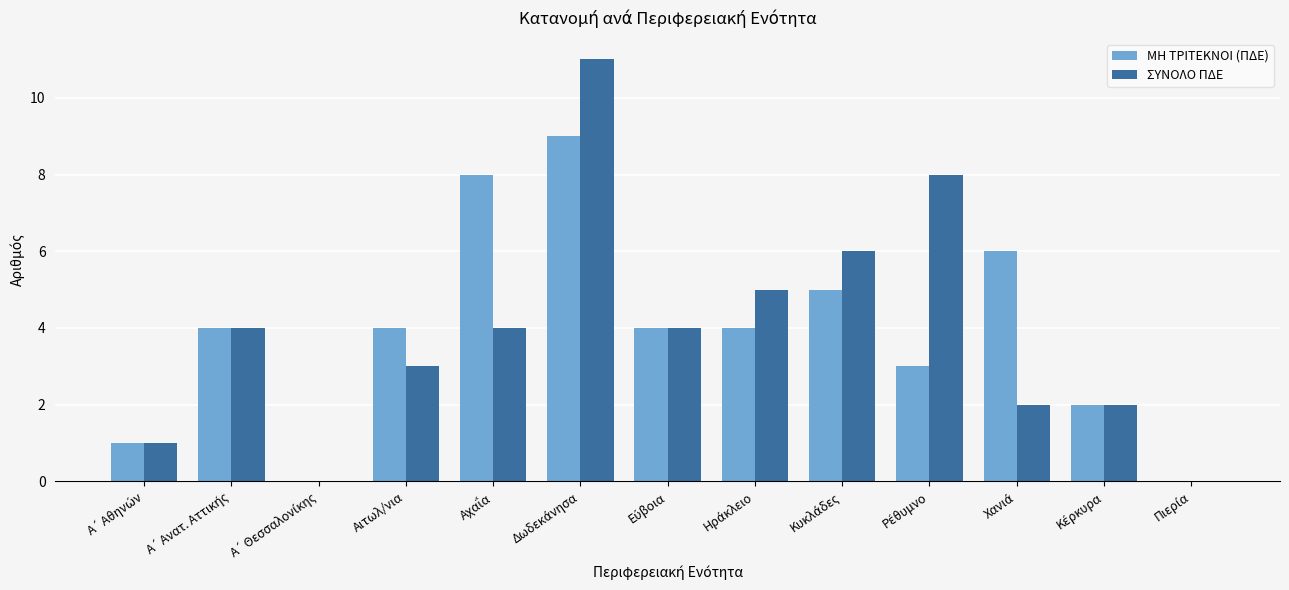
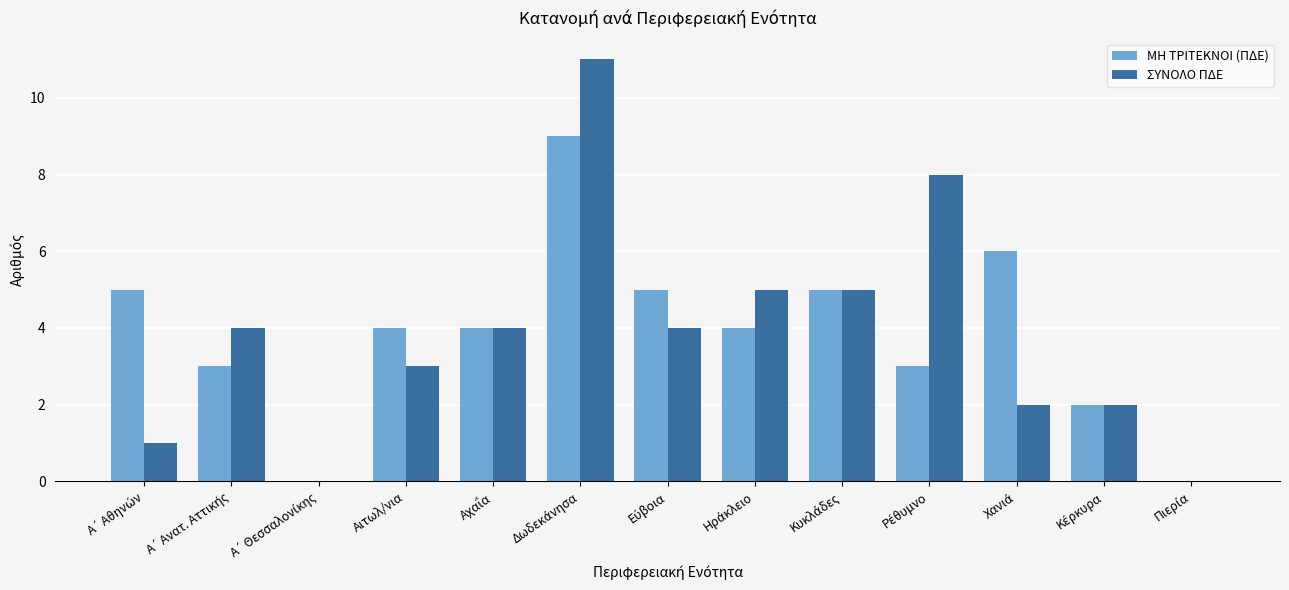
  {
    "ΜΗ ΤΡΙΤΕΚΝΟΙ (ΠΔΕ)": {
-     "Α΄ Αθηνών": 1,
-     "Α΄ Ανατ. Αττικής": 4,
+     "Α΄ Αθηνών": 5,
+     "Α΄ Ανατ. Αττικής": 3,
      "Α΄ Θεσσαλονίκης": 0,
      "Αιτωλ/νια": 4,
-     "Αχαΐα": 8,
+     "Αχαΐα": 4,
      "Δωδεκάνησα": 9,
-     "Εύβοια": 4,
+     "Εύβοια": 5,
      "Ηράκλειο": 4,
      "Κυκλάδες": 5,
      "Ρέθυμνο": 3,
      "Χανιά": 6,
      "Κέρκυρα": 2,
      "Πιερία": 0
    },
    "ΣΥΝΟΛΟ ΠΔΕ": {
      "Α΄ Αθηνών": 1,
      "Α΄ Ανατ. Αττικής": 4,
      "Α΄ Θεσσαλονίκης": 0,
      "Αιτωλ/νια": 3,
      "Αχαΐα": 4,
      "Δωδεκάνησα": 11,
      "Εύβοια": 4,
      "Ηράκλειο": 5,
-     "Κυκλάδες": 6,
+     "Κυκλάδες": 5,
      "Ρέθυμνο": 8,
      "Χανιά": 2,
      "Κέρκυρα": 2,
      "Πιερία": 0
    }
  }
